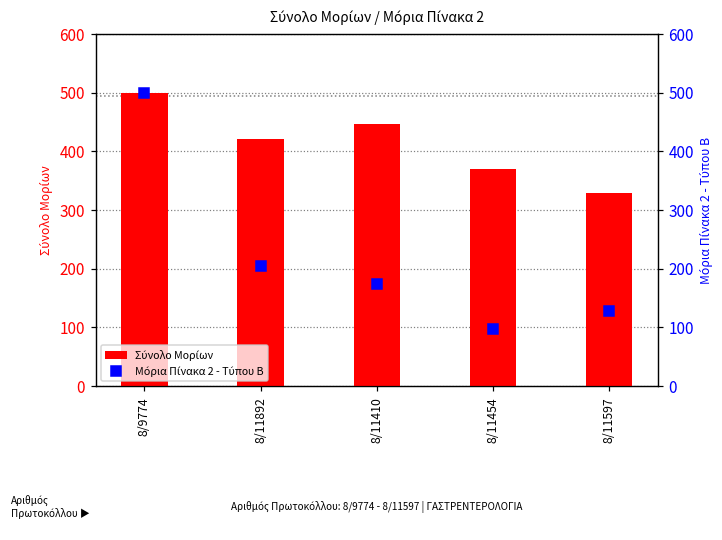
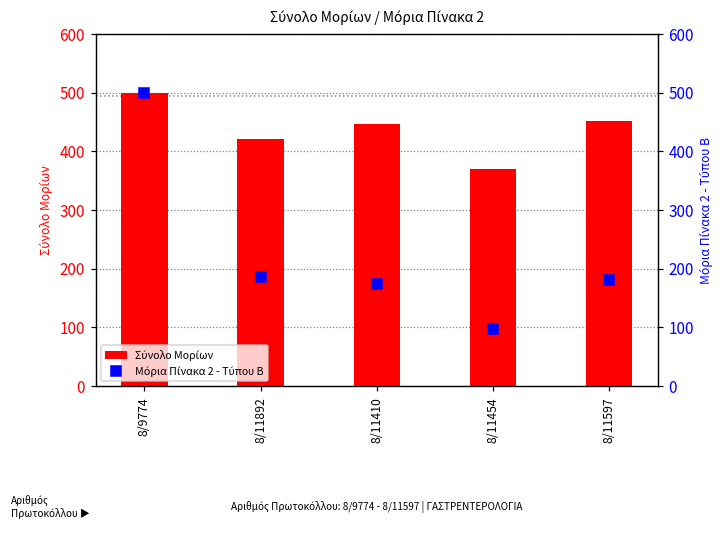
  {
    "Σύνολο Μορίων": {
      "8/9774": 500,
      "8/11892": 420,
      "8/11410": 450,
      "8/11454": 370,
-     "8/11597": 330
+     "8/11597": 450
    },
    "Μόρια Πίνακα 2 - Τύπου Β": {
      "8/9774": 500,
-     "8/11892": 200,
+     "8/11892": 190,
      "8/11410": 170,
      "8/11454": 100,
-     "8/11597": 130
+     "8/11597": 180
    }
  }
